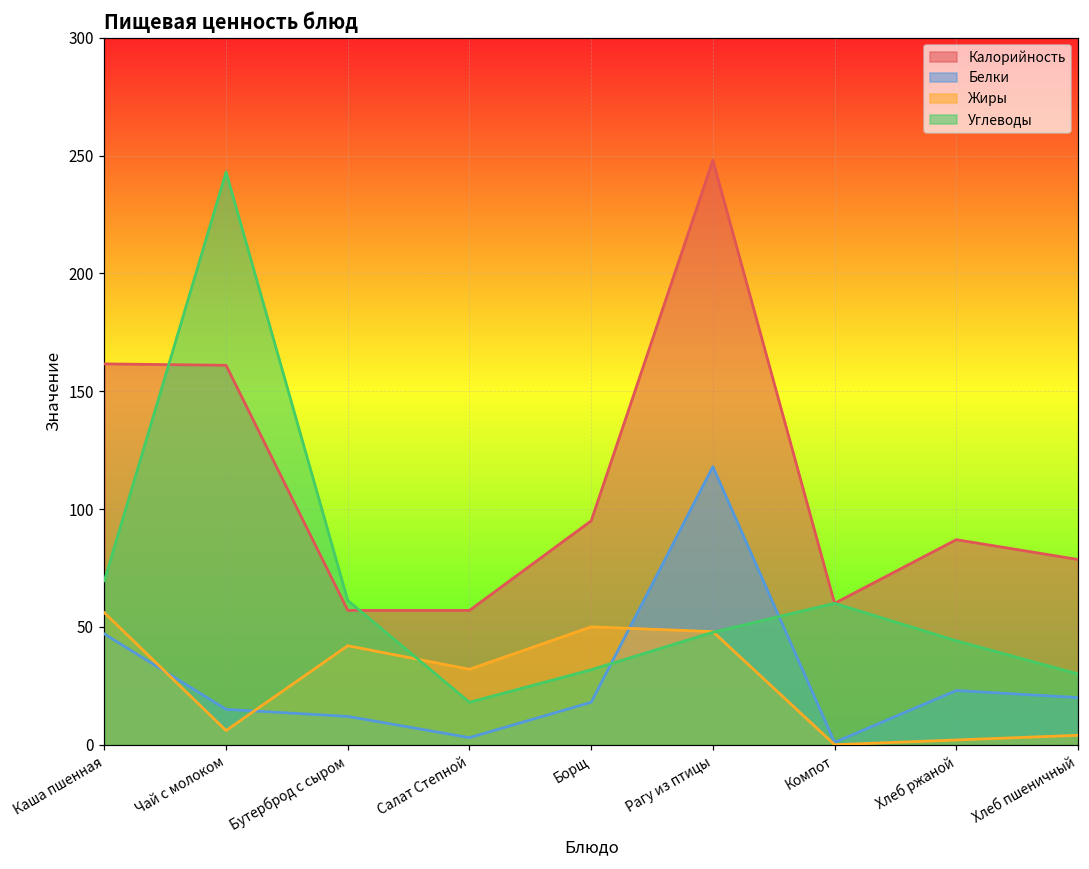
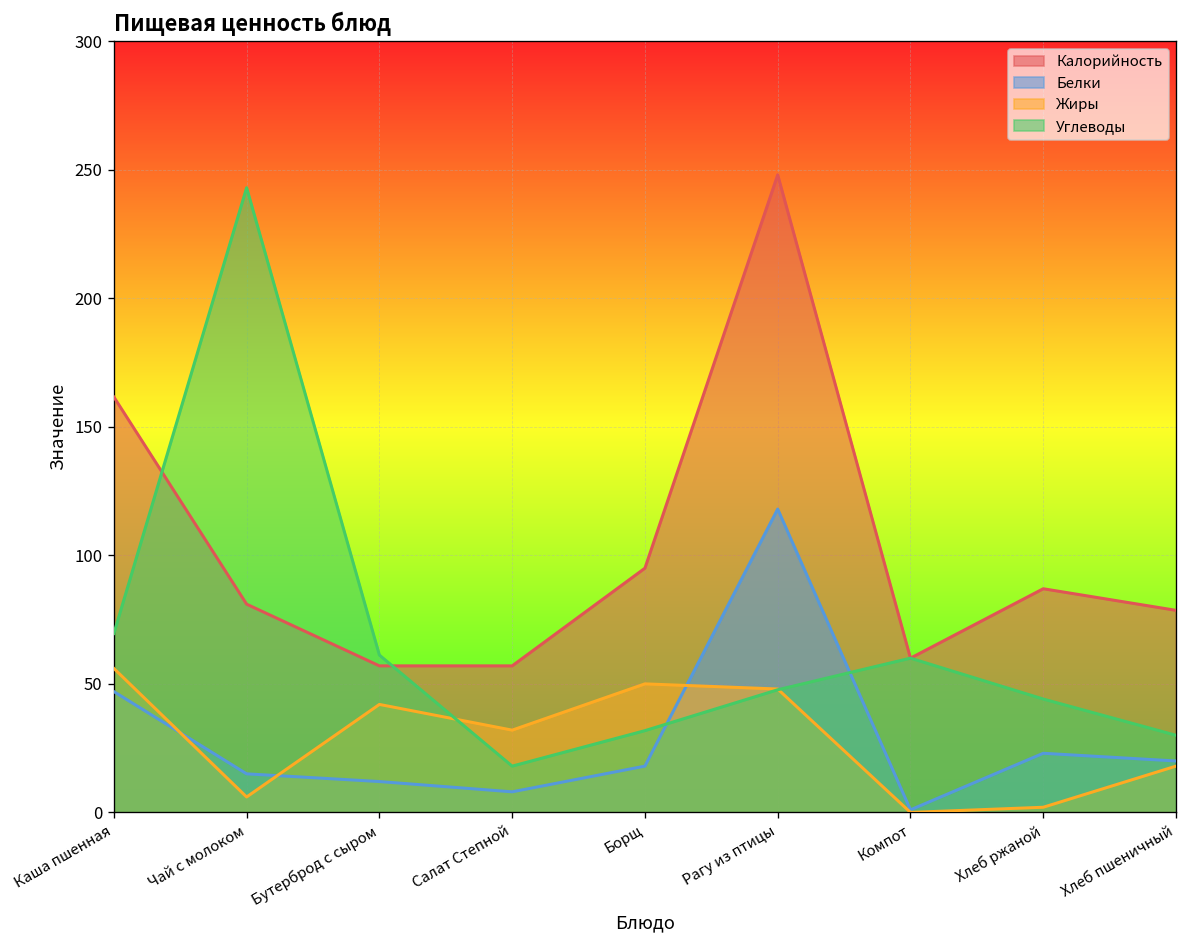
  {
    "Калорийность": {
      "Каша пшенная": 162,
-     "Чай с молоком": 161,
+     "Чай с молоком": 81,
      "Бутерброд с сыром": 57,
      "Салат Степной": 57,
      "Борщ": 95,
      "Рагу из птицы": 248,
      "Хлеб ржаной": 87,
      "Хлеб пшеничный": 79
    },
    "Белки": {
      "Каша пшенная": 47,
      "Чай с молоком": 15,
      "Бутерброд с сыром": 12,
-     "Салат Степной": 3,
+     "Салат Степной": 8,
      "Борщ": 18,
      "Рагу из птицы": 118,
      "Хлеб ржаной": 23,
      "Хлеб пшеничный": 20
    },
    "Жиры": {
      "Каша пшенная": 56,
      "Чай с молоком": 6,
      "Бутерброд с сыром": 42,
      "Салат Степной": 32,
      "Борщ": 50,
      "Хлеб ржаной": 2,
-     "Хлеб пшеничный": 4
+     "Хлеб пшеничный": 18
    },
    "Углеводы": {
      "Каша пшенная": 70,
      "Чай с молоком": 243,
      "Бутерброд с сыром": 61,
      "Салат Степной": 18,
      "Борщ": 32,
      "Хлеб ржаной": 44,
      "Хлеб пшеничный": 30
    }
  }
